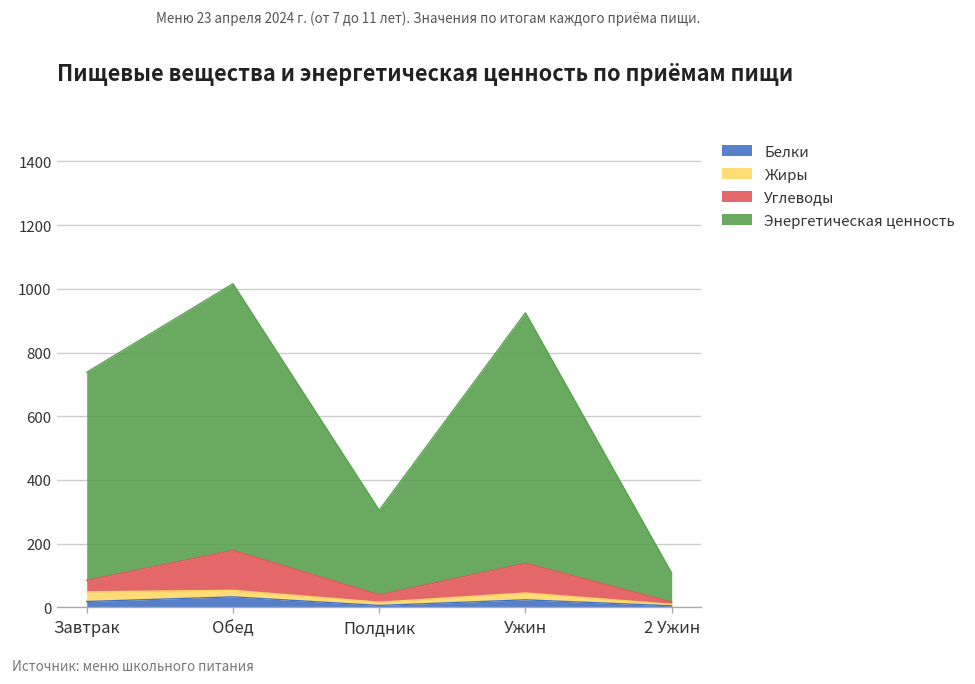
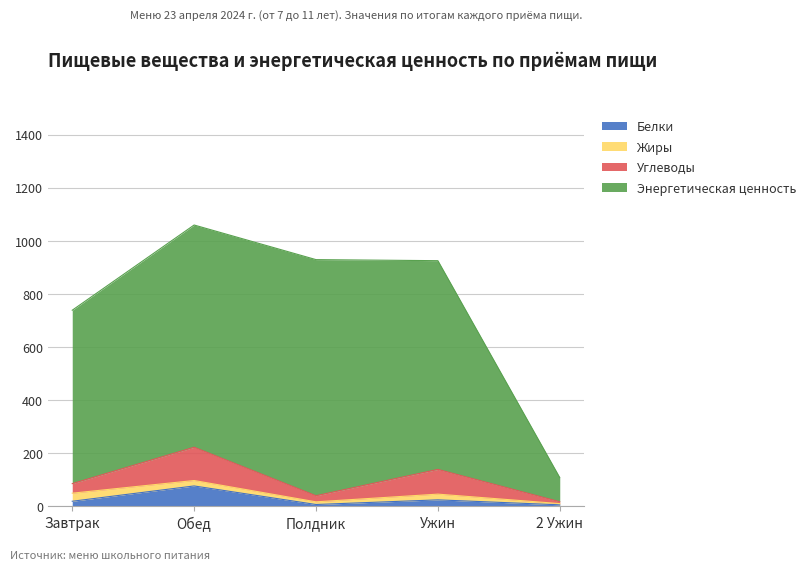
  {
    "Белки": {
      "Завтрак": 20,
-     "Обед": 30,
+     "Обед": 80,
      "Полдник": 10,
      "Ужин": 20
    },
    "Жиры": {
      "Завтрак": 30,
      "Обед": 20,
      "Полдник": 10,
      "Ужин": 20
    },
    "Углеводы": {
      "Завтрак": 40,
      "Обед": 130,
      "Полдник": 20,
      "Ужин": 90
    },
    "Энергетическая ценность": {
      "Завтрак": 650,
      "Обед": 840,
-     "Полдник": 270,
+     "Полдник": 890,
      "Ужин": 790,
      "2 Ужин": 90
    }
  }
